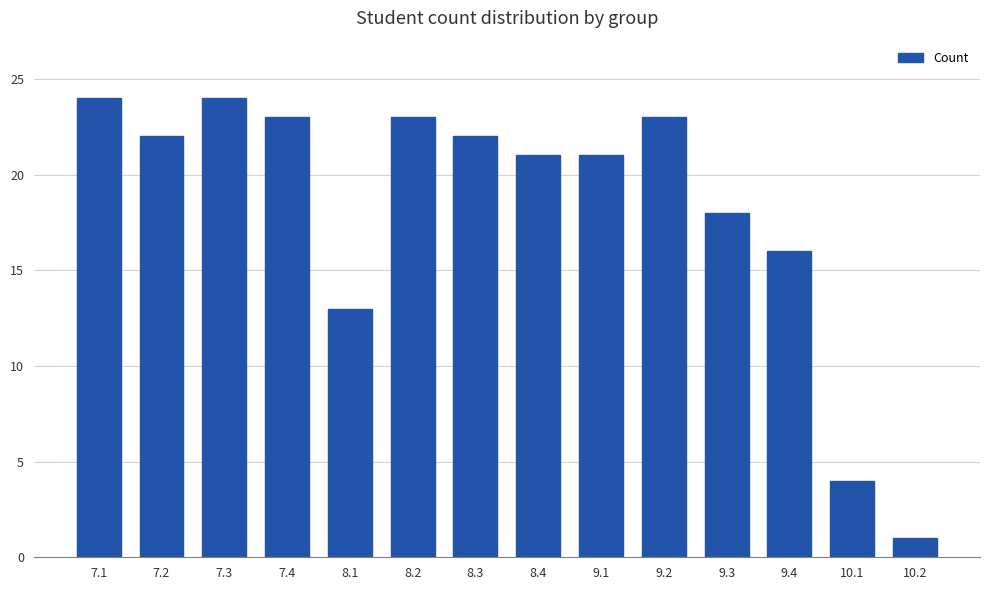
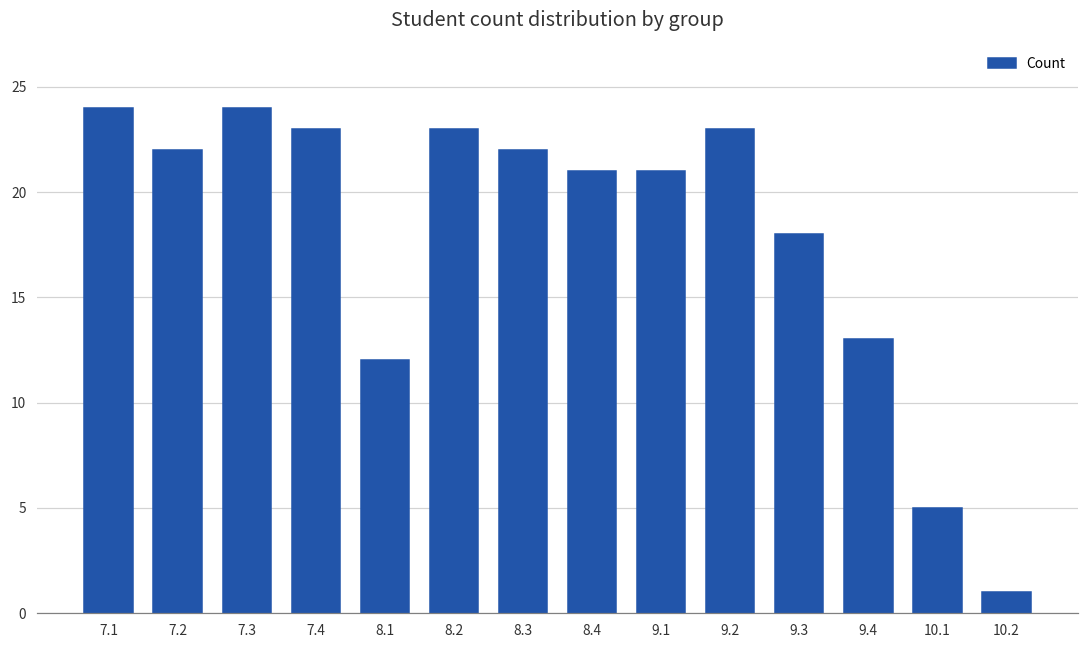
  {
    "7.1": 24,
    "7.2": 22,
    "7.3": 24,
    "7.4": 23,
-   "8.1": 13,
+   "8.1": 12,
    "8.2": 23,
    "8.3": 22,
    "8.4": 21,
    "9.1": 21,
    "9.2": 23,
    "9.3": 18,
-   "9.4": 16,
-   "10.1": 4,
+   "9.4": 13,
+   "10.1": 5,
    "10.2": 1
  }
